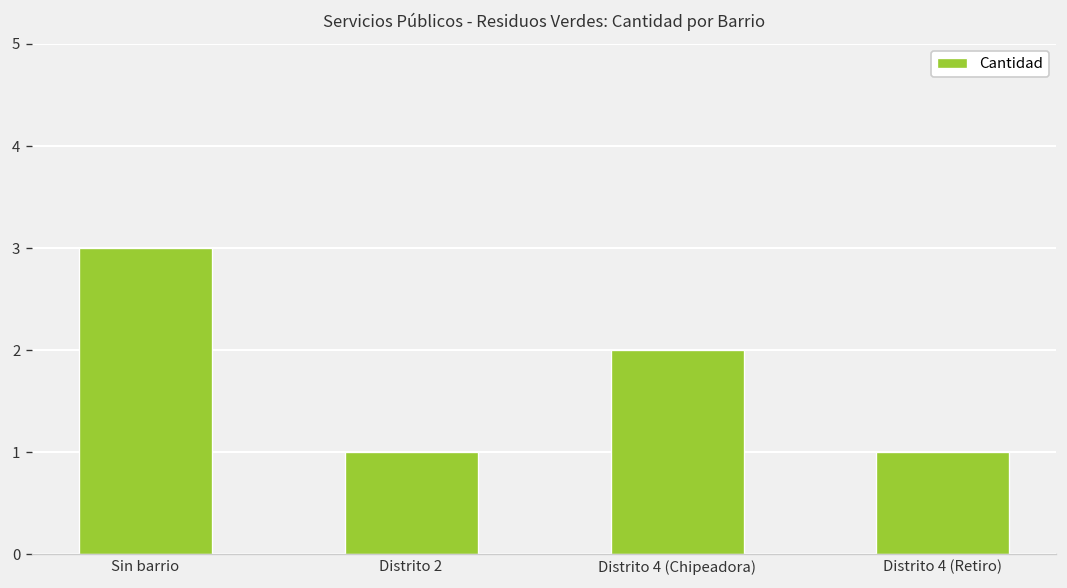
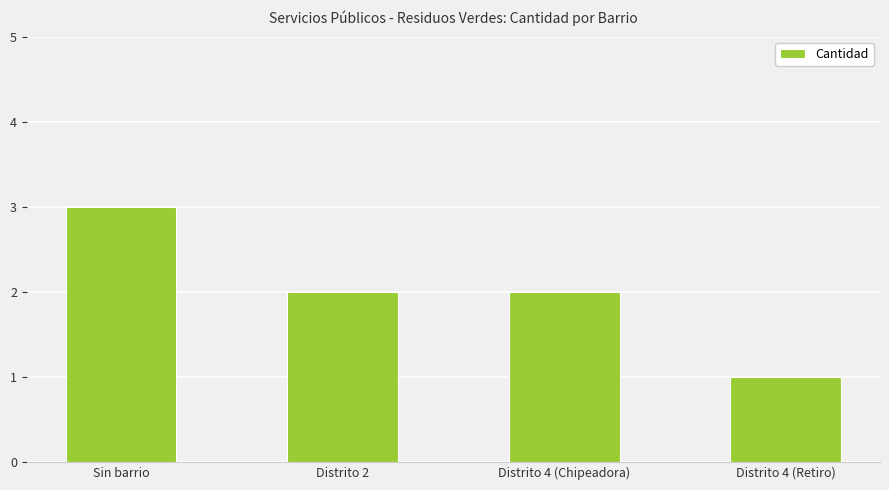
  {
    "Sin barrio": 3,
-   "Distrito 2": 1,
+   "Distrito 2": 2,
    "Distrito 4 (Chipeadora)": 2,
    "Distrito 4 (Retiro)": 1
  }
